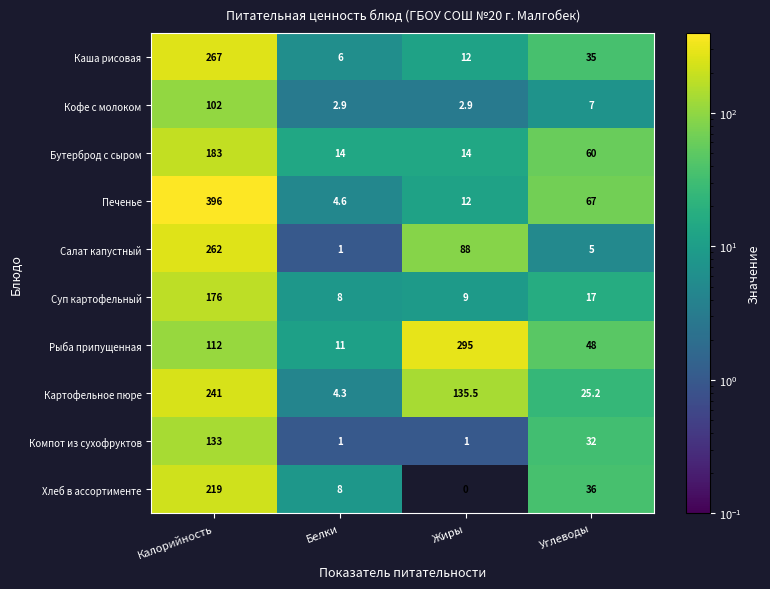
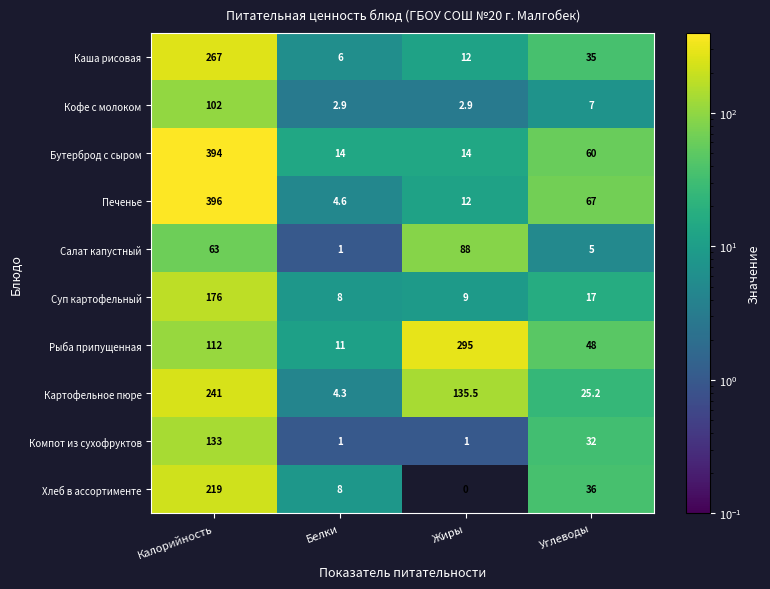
  {
    "Каша рисовая": {
      "Калорийность": 267,
      "Белки": 6,
      "Жиры": 12,
      "Углеводы": 35
    },
    "Кофе с молоком": {
      "Калорийность": 102,
      "Белки": 2.9,
      "Жиры": 2.9,
      "Углеводы": 7
    },
    "Бутерброд с сыром": {
-     "Калорийность": 183,
+     "Калорийность": 394,
      "Белки": 14,
      "Жиры": 14,
      "Углеводы": 60
    },
    "Печенье": {
      "Калорийность": 396,
      "Белки": 4.6,
      "Жиры": 12,
      "Углеводы": 67
    },
    "Салат капустный": {
-     "Калорийность": 262,
+     "Калорийность": 63,
      "Белки": 1,
      "Жиры": 88,
      "Углеводы": 5
    },
    "Суп картофельный": {
      "Калорийность": 176,
      "Белки": 8,
      "Жиры": 9,
      "Углеводы": 17
    },
    "Рыба припущенная": {
      "Калорийность": 112,
      "Белки": 11,
      "Жиры": 295,
      "Углеводы": 48
    },
    "Картофельное пюре": {
      "Калорийность": 241,
      "Белки": 4.3,
      "Жиры": 135.5,
      "Углеводы": 25.2
    },
    "Компот из сухофруктов": {
      "Калорийность": 133,
      "Белки": 1,
      "Жиры": 1,
      "Углеводы": 32
    },
    "Хлеб в ассортименте": {
      "Калорийность": 219,
      "Белки": 8,
      "Углеводы": 36
    }
  }
